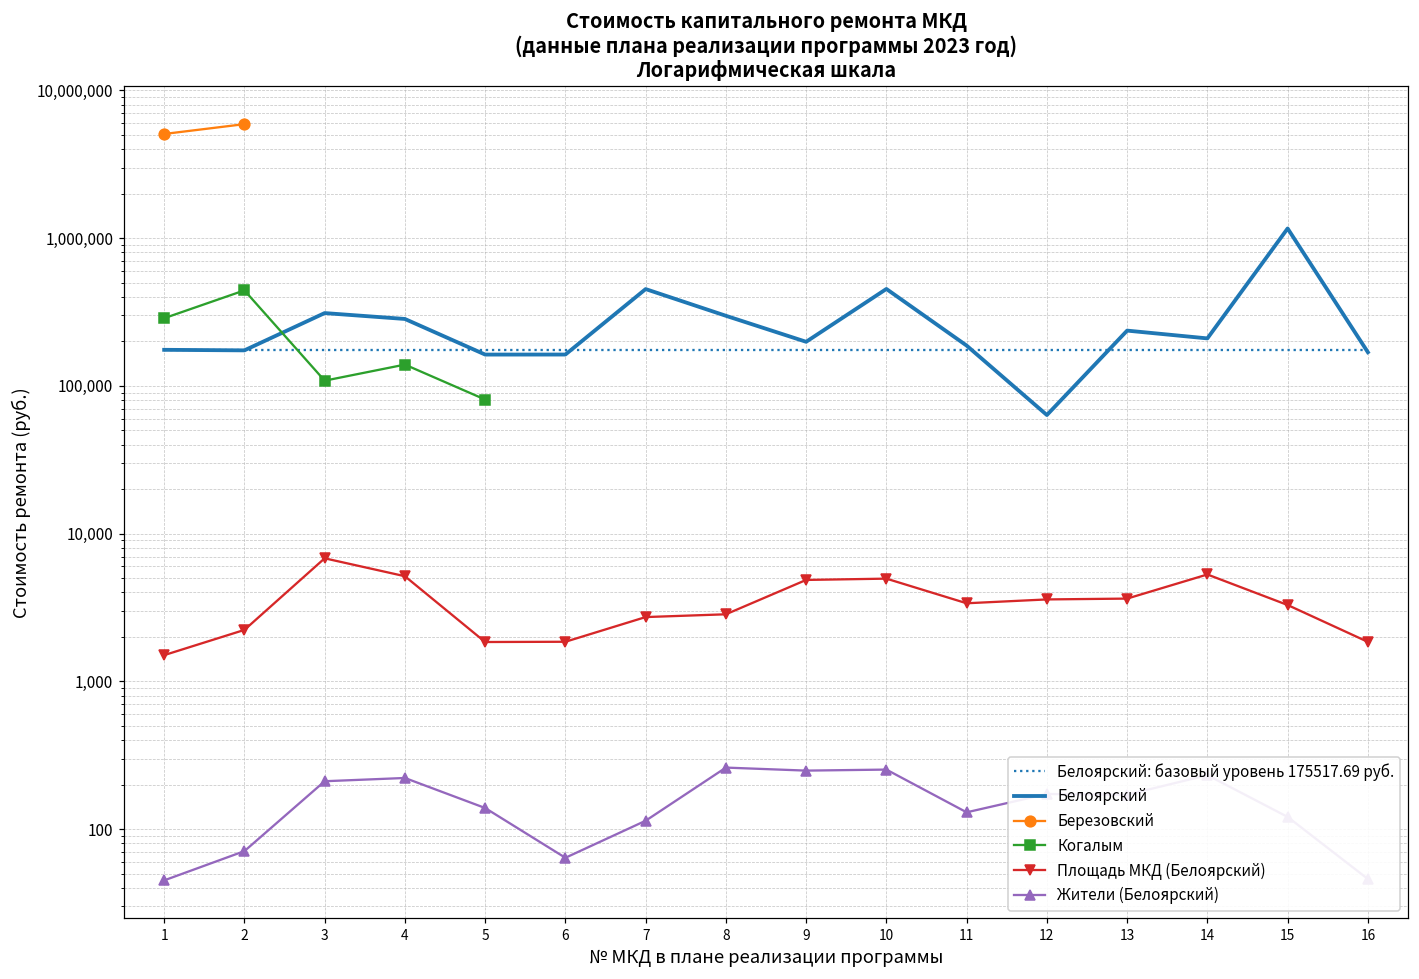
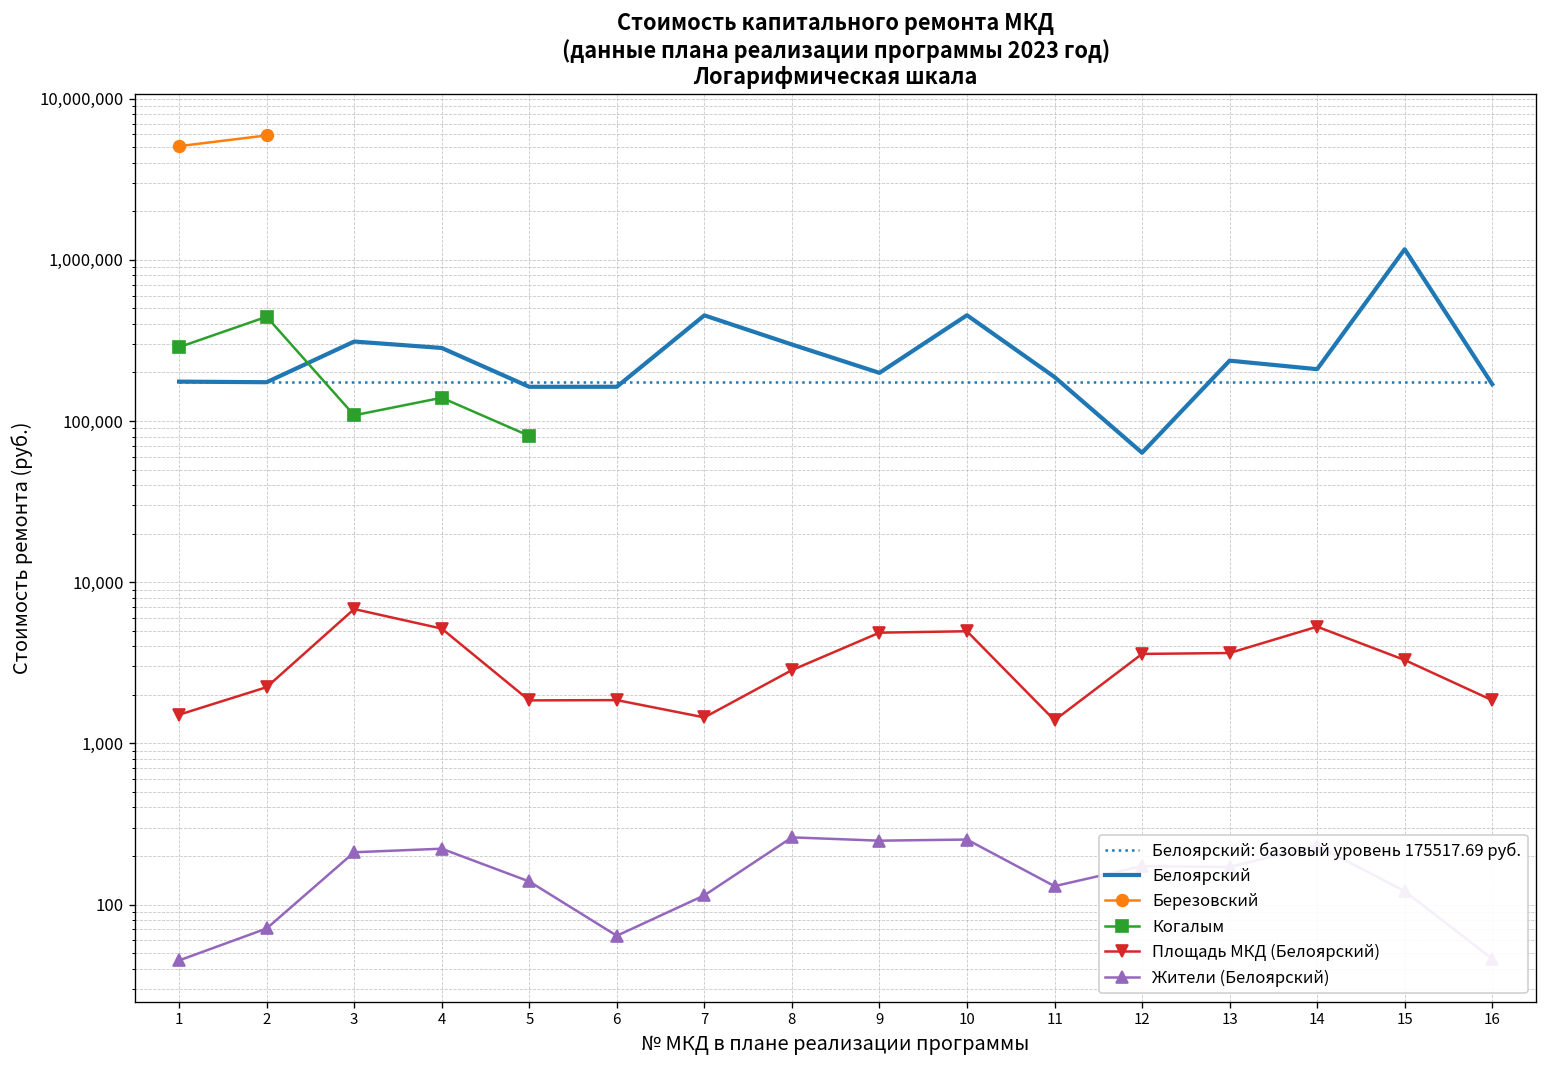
  {
    "Березовский": {
      "1": "5,100,000",
      "2": "6,000,000"
    },
    "Когалым": {
      "1": "290,000",
      "2": "440,000",
      "3": "110,000",
      "4": "140,000",
      "5": "80,000"
    },
    "Площадь МКД (Белоярский)": {
      "1": "1,500",
      "2": "2,200",
      "3": "7,000",
      "4": "5,200",
      "5": "1,800",
      "6": "1,900",
-     "7": "2,700",
+     "7": "1,400",
      "8": "2,800",
      "9": "4,900",
      "10": "5,000",
-     "11": "3,400",
+     "11": "1,400",
      "12": "3,600",
      "13": "3,600",
      "14": "5,300",
      "15": "3,300",
      "16": "1,900"
    },
    "Жители (Белоярский)": {
      "1": "45",
      "2": "70",
      "3": "210",
      "4": "220",
      "5": "140",
      "6": "60",
      "7": "110",
      "8": "260",
      "9": "250",
      "10": "250",
      "11": "130"
    }
  }
